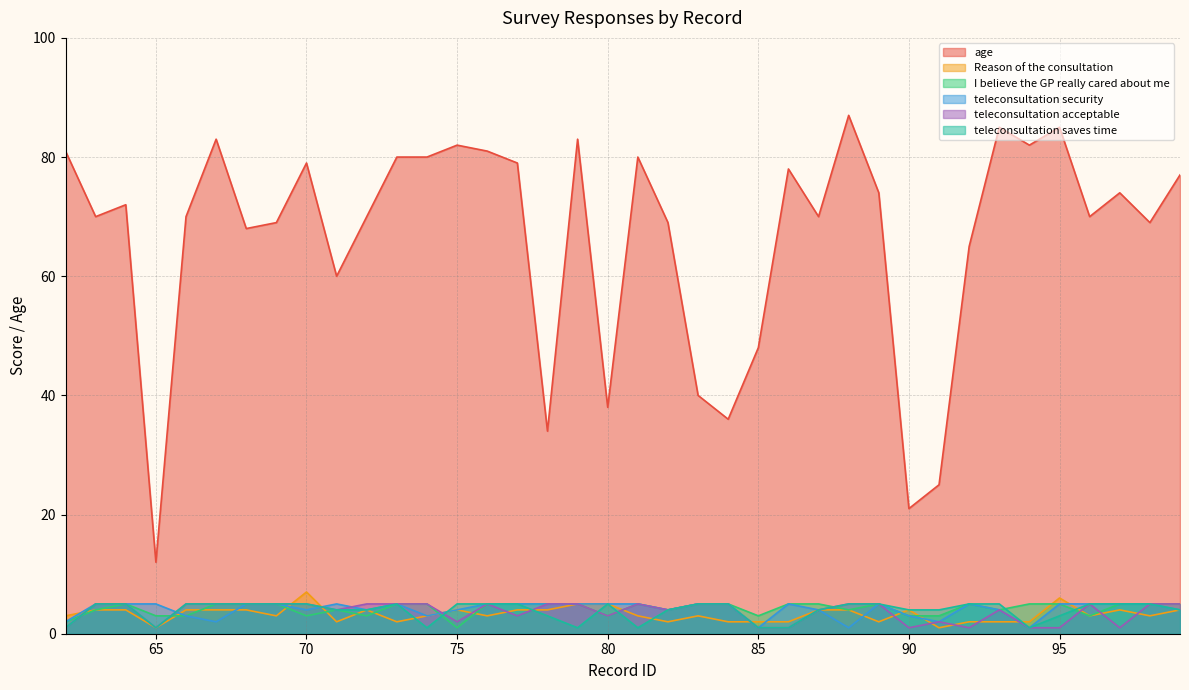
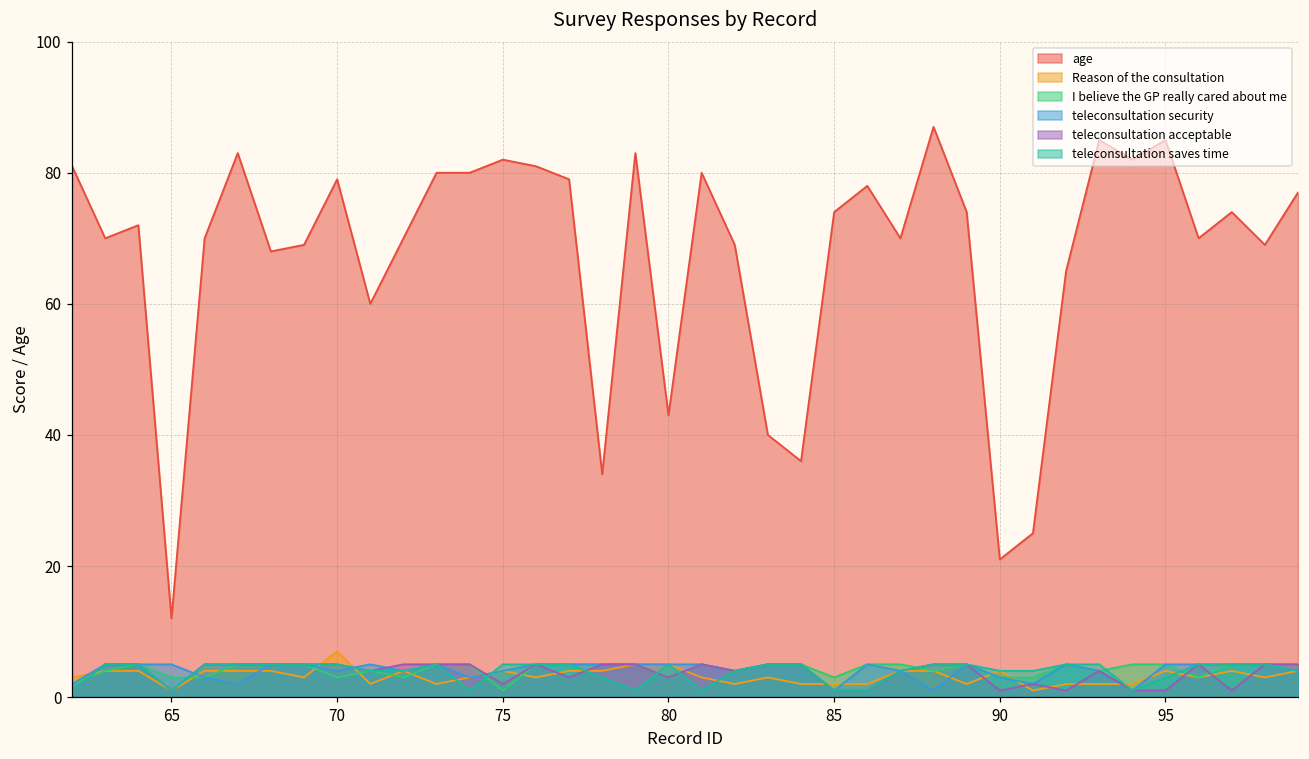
  {
    "age": {
      "65": 12,
      "70": 79,
      "75": 82,
-     "80": 38,
-     "85": 48,
+     "80": 43,
+     "85": 74,
      "90": 21
    },
    "Reason of the consultation": {
      "70": 7,
      "85": 2,
-     "95": 6
+     "95": 4
    },
    "teleconsultation acceptable": {
      "75": 2,
      "90": 1,
      "95": 1
    }
  }
